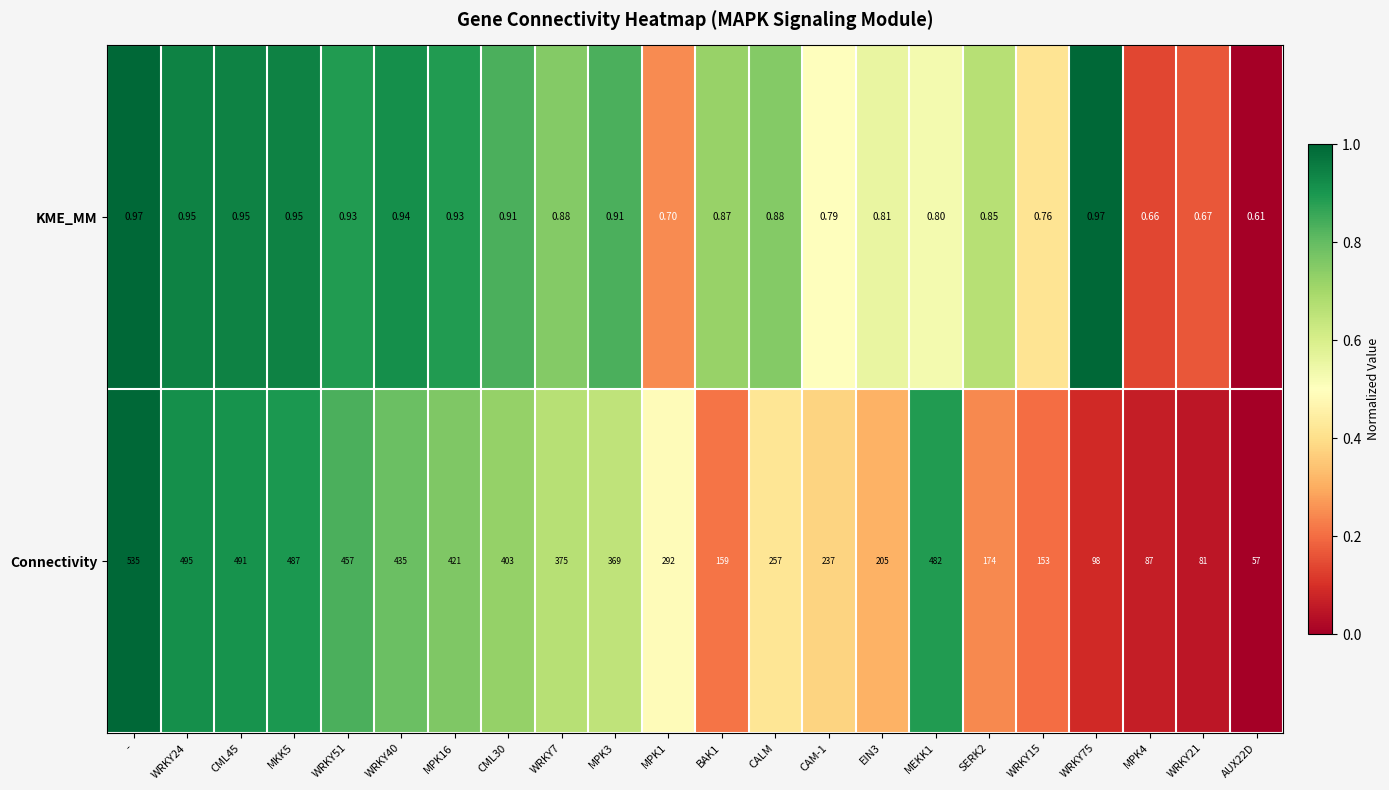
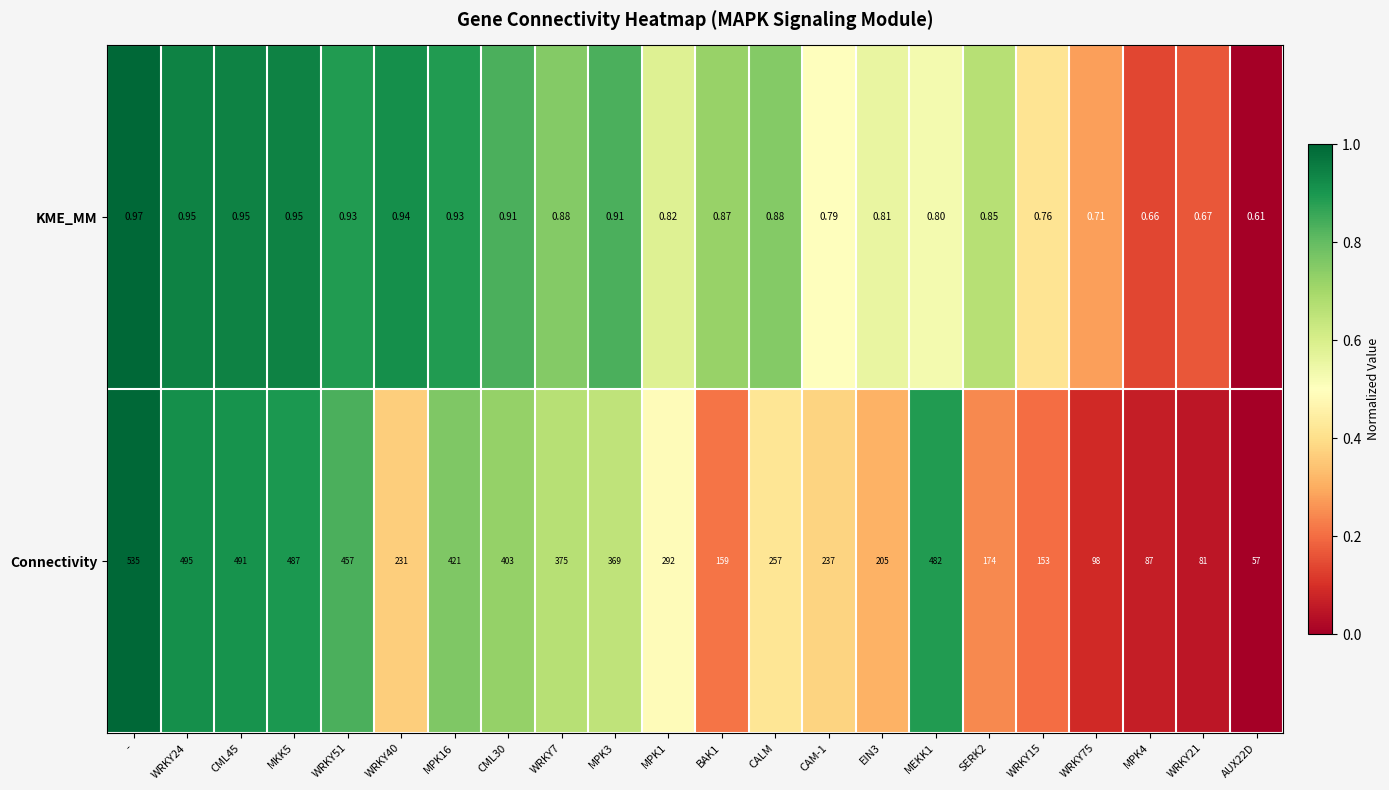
  {
    "KME_MM": {
      "-": 0.97,
      "WRKY24": 0.95,
      "CML45": 0.95,
      "MKK5": 0.95,
      "WRKY51": 0.93,
      "WRKY40": 0.94,
      "MPK16": 0.93,
      "CML30": 0.91,
      "WRKY7": 0.88,
      "MPK3": 0.91,
-     "MPK1": 0.70,
+     "MPK1": 0.82,
      "BAK1": 0.87,
      "CALM": 0.88,
      "CAM-1": 0.79,
      "EIN3": 0.81,
      "MEKK1": 0.80,
      "SERK2": 0.85,
      "WRKY15": 0.76,
-     "WRKY75": 0.97,
+     "WRKY75": 0.71,
      "MPK4": 0.66,
      "WRKY21": 0.67,
      "AUX22D": 0.61
    },
    "Connectivity": {
      "-": 535,
      "WRKY24": 495,
      "CML45": 491,
      "MKK5": 487,
      "WRKY51": 457,
-     "WRKY40": 435,
+     "WRKY40": 231,
      "MPK16": 421,
      "CML30": 403,
      "WRKY7": 375,
      "MPK3": 369,
      "MPK1": 292,
      "BAK1": 159,
      "CALM": 257,
      "CAM-1": 237,
      "EIN3": 205,
      "MEKK1": 482,
      "SERK2": 174,
      "WRKY15": 153,
      "WRKY75": 98,
      "MPK4": 87,
      "WRKY21": 81,
      "AUX22D": 57
    }
  }
